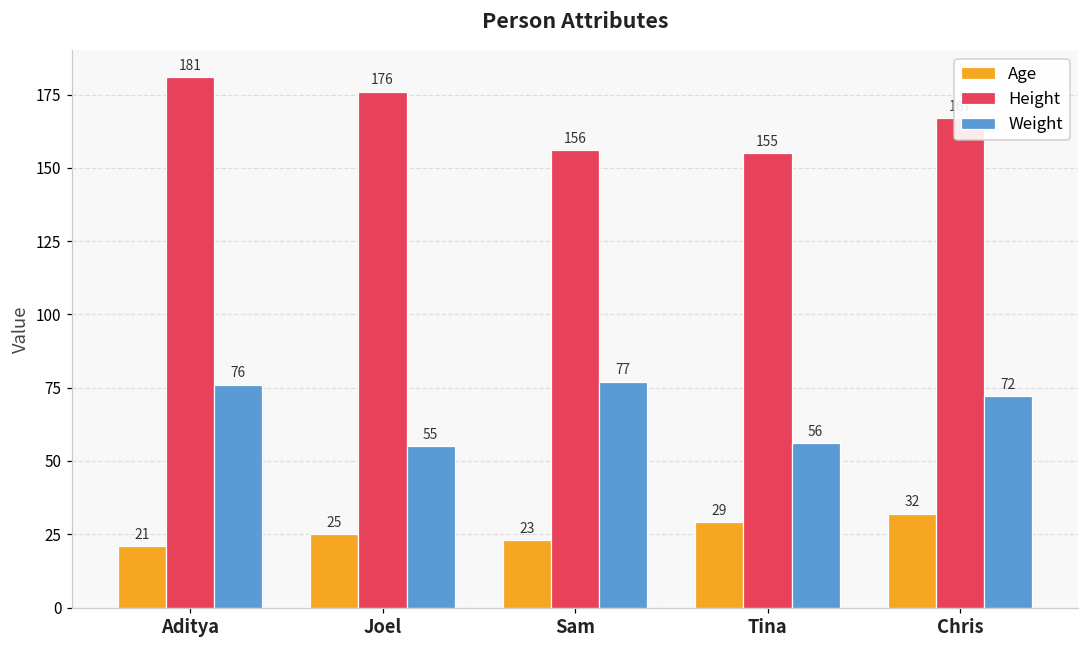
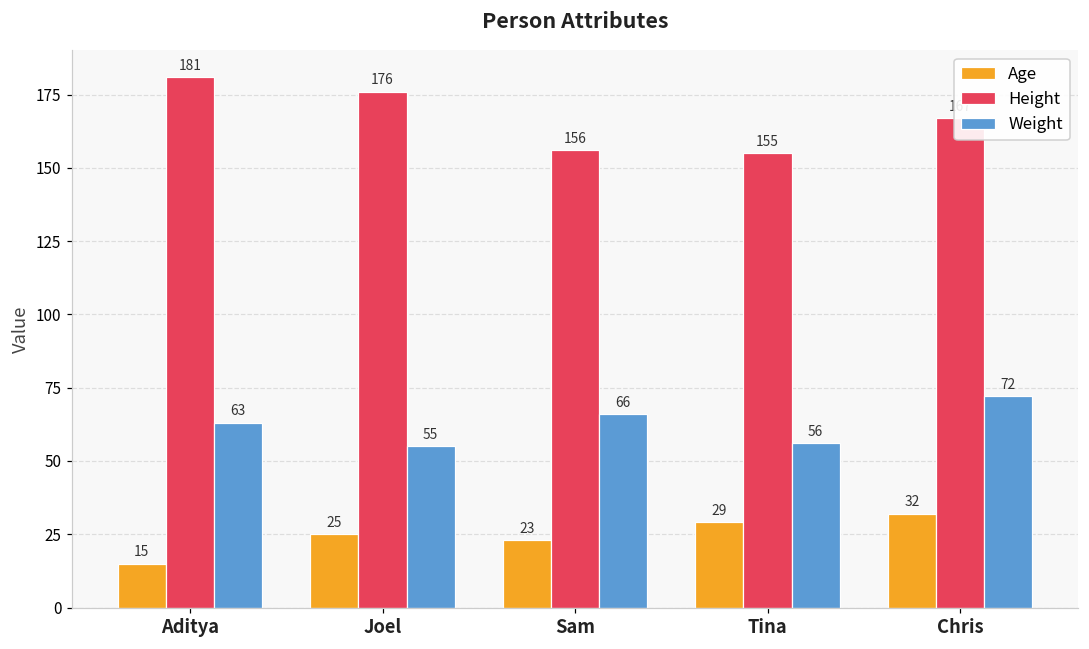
  {
    "Age": {
-     "Aditya": 21,
+     "Aditya": 15,
      "Joel": 25,
      "Sam": 23,
      "Tina": 29,
      "Chris": 32
    },
    "Height": {
      "Aditya": 181,
      "Joel": 176,
      "Sam": 156,
      "Tina": 155
    },
    "Weight": {
-     "Aditya": 76,
+     "Aditya": 63,
      "Joel": 55,
-     "Sam": 77,
+     "Sam": 66,
      "Tina": 56,
      "Chris": 72
    }
  }
